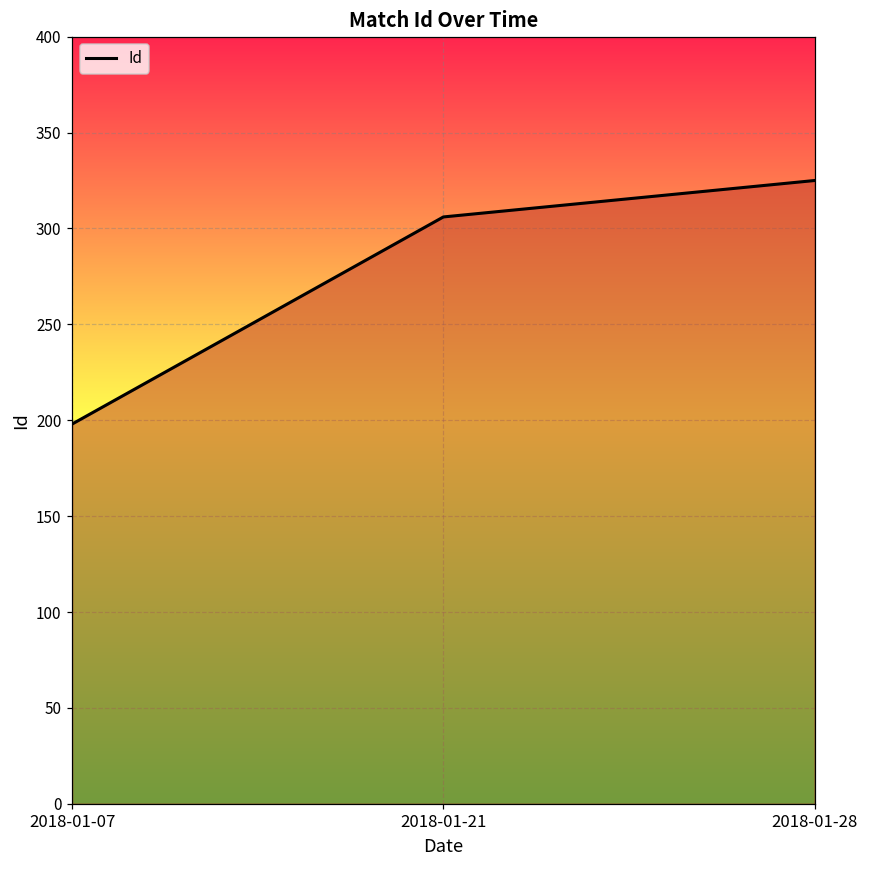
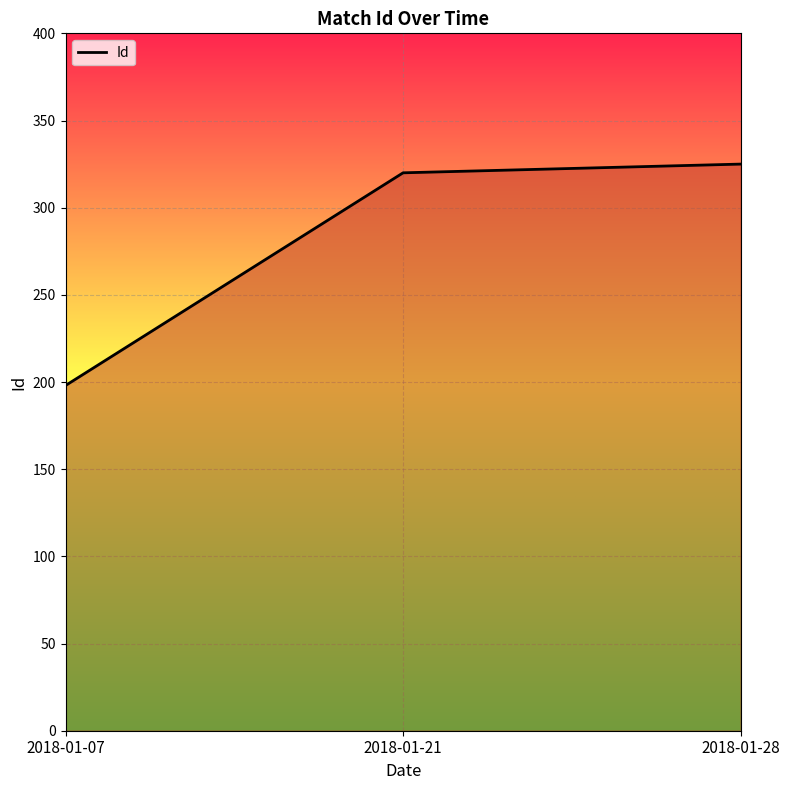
  {
    "2018-01-07": 198,
-   "2018-01-21": 306,
+   "2018-01-21": 320,
    "2018-01-28": 325
  }
